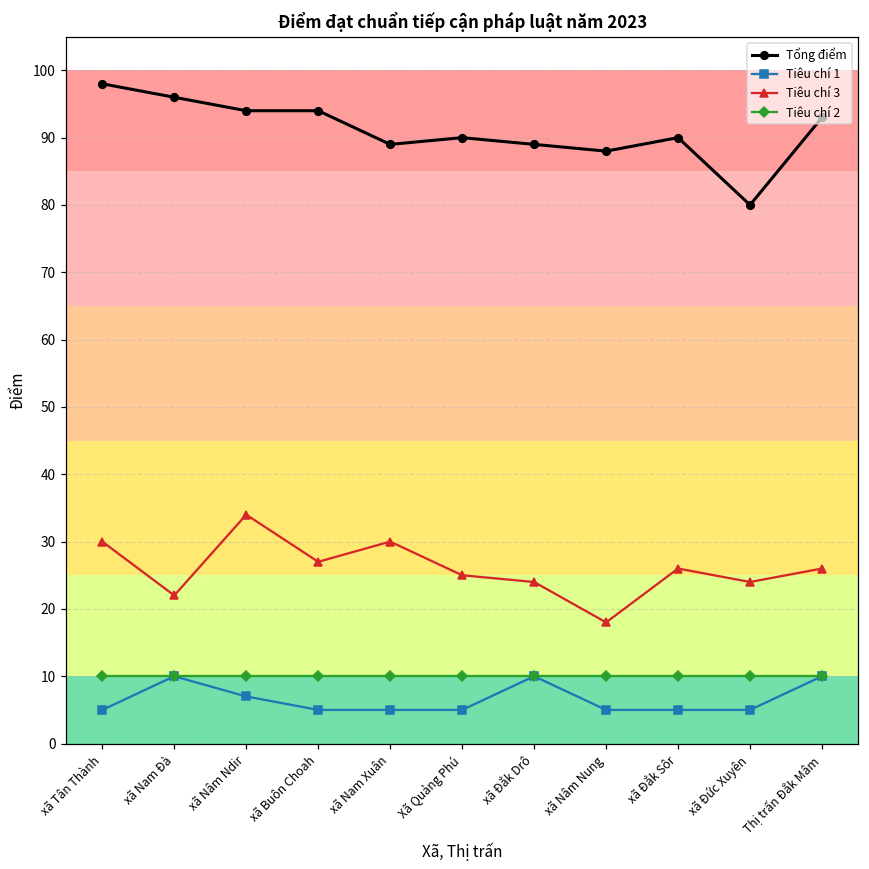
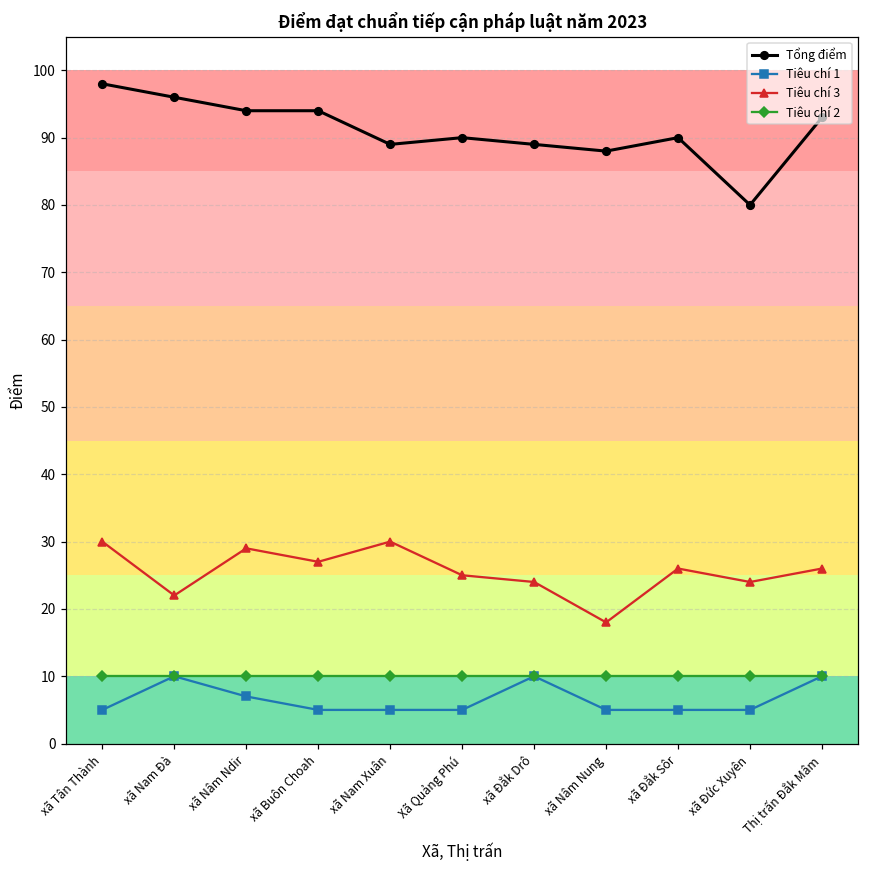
  {
    "Tổng điểm": {
      "xã Tân Thành": 98,
      "xã Nam Đà": 96,
      "xã Nâm Ndir": 94,
      "xã Buôn Choah": 94,
      "xã Nam Xuân": 89,
      "Xã Quảng Phú": 90,
      "xã Đắk Drô": 89,
      "xã Nâm Nung": 88,
      "xã Đắk Sôr": 90,
      "xã Đức Xuyên": 80,
      "Thị trấn Đắk Mâm": 93
    },
    "Tiêu chí 1": {
      "xã Tân Thành": 5,
      "xã Nâm Ndir": 7,
      "xã Buôn Choah": 5,
      "xã Nam Xuân": 5,
      "Xã Quảng Phú": 5,
      "xã Nâm Nung": 5,
      "xã Đắk Sôr": 5,
      "xã Đức Xuyên": 5
    },
    "Tiêu chí 3": {
      "xã Tân Thành": 30,
      "xã Nam Đà": 22,
-     "xã Nâm Ndir": 34,
+     "xã Nâm Ndir": 29,
      "xã Buôn Choah": 27,
      "xã Nam Xuân": 30,
      "Xã Quảng Phú": 25,
      "xã Đắk Drô": 24,
      "xã Nâm Nung": 18,
      "xã Đắk Sôr": 26,
      "xã Đức Xuyên": 24,
      "Thị trấn Đắk Mâm": 26
    },
    "Tiêu chí 2": {
      "xã Tân Thành": 10,
      "xã Nâm Ndir": 10,
      "xã Buôn Choah": 10,
      "xã Nam Xuân": 10,
      "Xã Quảng Phú": 10,
      "xã Nâm Nung": 10,
      "xã Đắk Sôr": 10,
      "xã Đức Xuyên": 10
    }
  }
